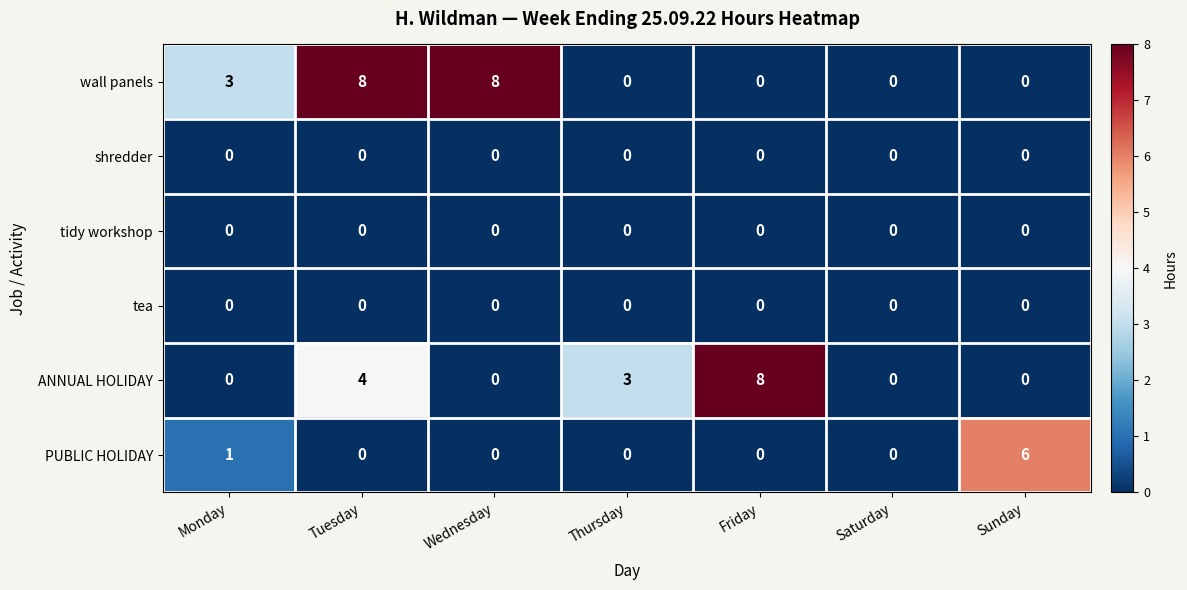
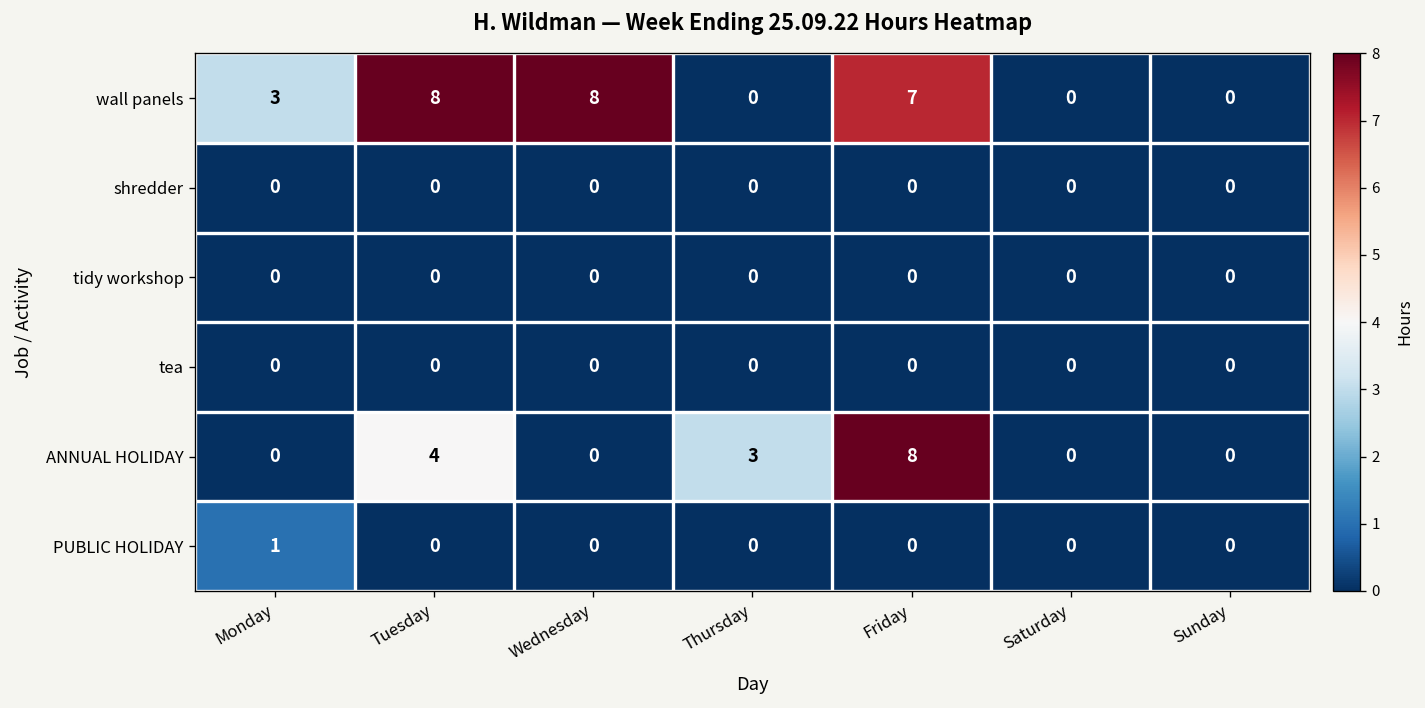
  {
    "wall panels": {
      "Monday": 3,
      "Tuesday": 8,
      "Wednesday": 8,
      "Thursday": 0,
-     "Friday": 0,
+     "Friday": 7,
      "Saturday": 0,
      "Sunday": 0
    },
    "shredder": {
      "Monday": 0,
      "Tuesday": 0,
      "Wednesday": 0,
      "Thursday": 0,
      "Friday": 0,
      "Saturday": 0,
      "Sunday": 0
    },
    "tidy workshop": {
      "Monday": 0,
      "Tuesday": 0,
      "Wednesday": 0,
      "Thursday": 0,
      "Friday": 0,
      "Saturday": 0,
      "Sunday": 0
    },
    "tea": {
      "Monday": 0,
      "Tuesday": 0,
      "Wednesday": 0,
      "Thursday": 0,
      "Friday": 0,
      "Saturday": 0,
      "Sunday": 0
    },
    "ANNUAL HOLIDAY": {
      "Monday": 0,
      "Tuesday": 4,
      "Wednesday": 0,
      "Thursday": 3,
      "Friday": 8,
      "Saturday": 0,
      "Sunday": 0
    },
    "PUBLIC HOLIDAY": {
      "Monday": 1,
      "Tuesday": 0,
      "Wednesday": 0,
      "Thursday": 0,
      "Friday": 0,
      "Saturday": 0,
-     "Sunday": 6
+     "Sunday": 0
    }
  }
